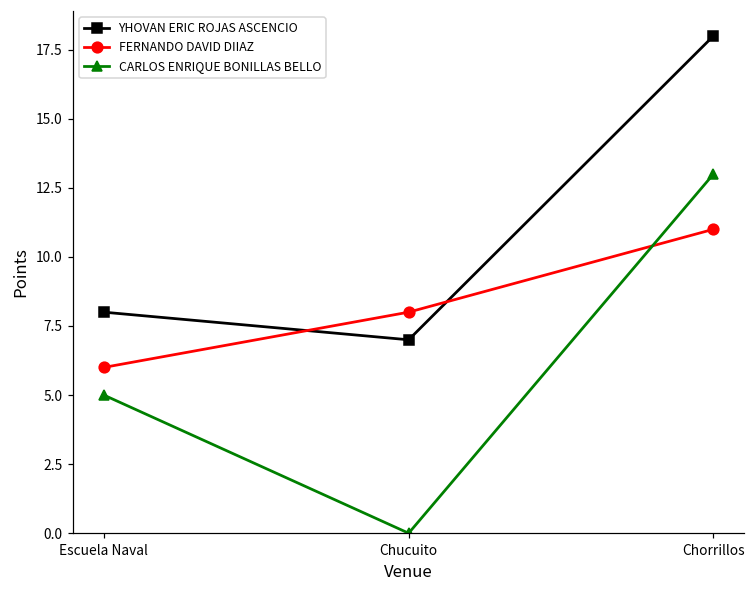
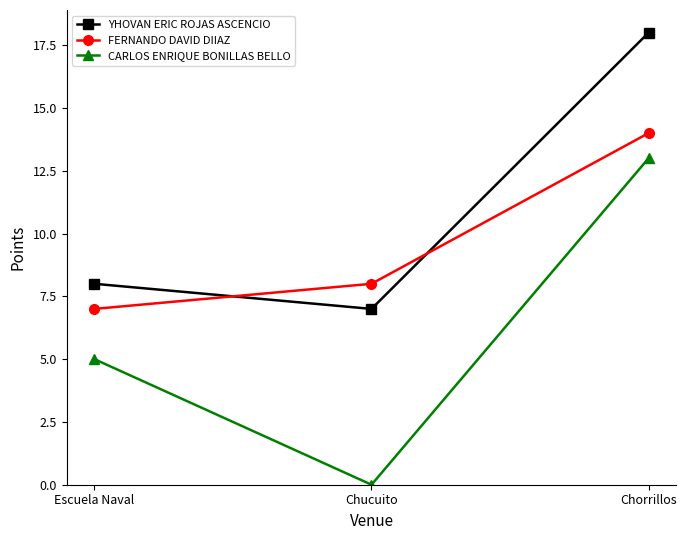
  {
    "YHOVAN ERIC ROJAS ASCENCIO": {
      "Escuela Naval": 8,
      "Chucuito": 7,
      "Chorrillos": 18
    },
    "FERNANDO DAVID DIIAZ": {
-     "Escuela Naval": 6,
+     "Escuela Naval": 7,
      "Chucuito": 8,
-     "Chorrillos": 11
+     "Chorrillos": 14
    },
    "CARLOS ENRIQUE BONILLAS BELLO": {
      "Escuela Naval": 5,
      "Chucuito": 0,
      "Chorrillos": 13
    }
  }
